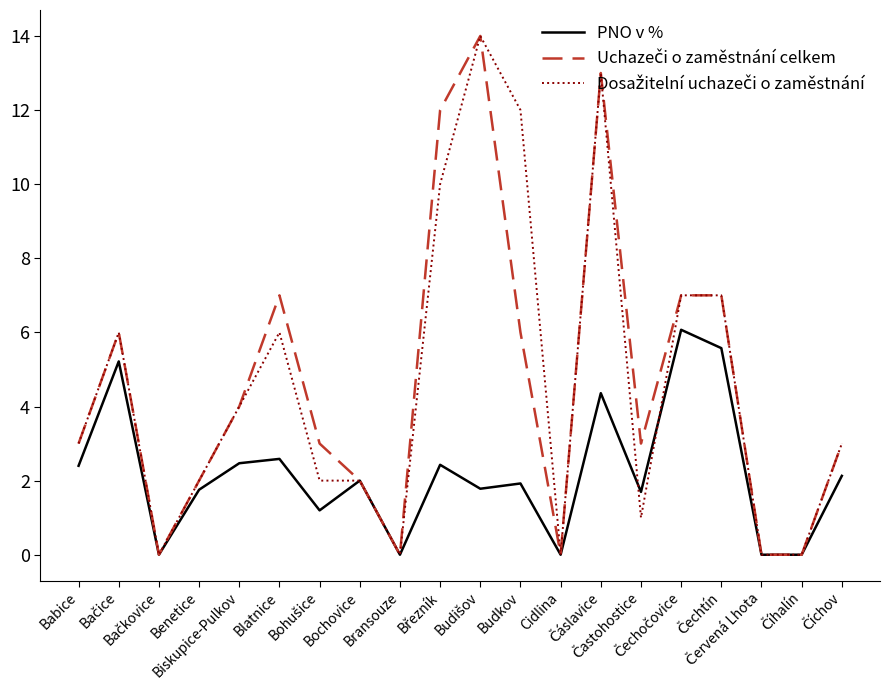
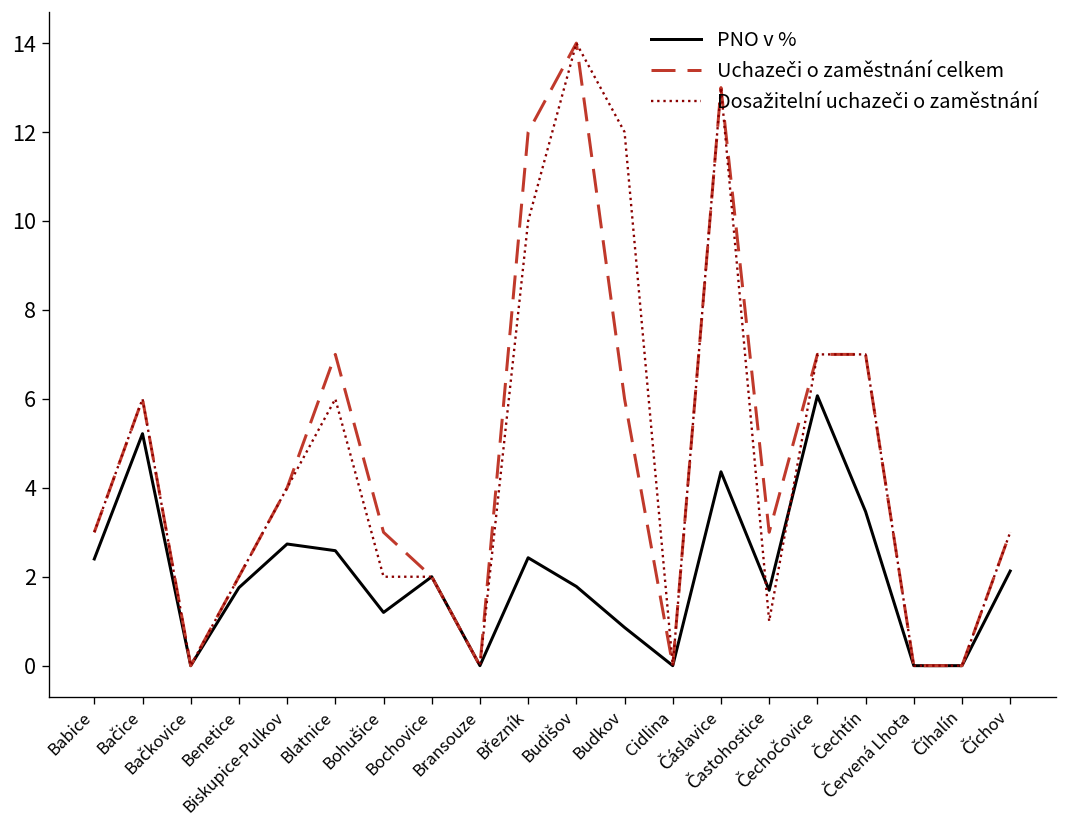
  {
    "PNO v %": {
      "Babice": 2.4,
      "Bačice": 5.2,
      "Benetice": 1.8,
-     "Biskupice-Pulkov": 2.5,
+     "Biskupice-Pulkov": 2.7,
      "Blatnice": 2.6,
      "Bohušice": 1.2,
      "Březník": 2.4,
      "Budišov": 1.8,
-     "Budkov": 1.9,
+     "Budkov": 0.9,
      "Čáslavice": 4.4,
      "Častohostice": 1.7,
      "Čechočovice": 6.1,
-     "Čechtín": 5.6,
+     "Čechtín": 3.5,
      "Číchov": 2.1
    },
    "Uchazeči o zaměstnání celkem": {
      "Blatnice": 7.0,
      "Bohušice": 3.0,
      "Březník": 12.0,
      "Budkov": 6.0,
      "Častohostice": 3.0
    },
    "Dosažitelní uchazeči o zaměstnání": {
      "Blatnice": 6.0,
      "Bohušice": 2.0,
      "Březník": 10.0,
      "Budkov": 12.0,
      "Častohostice": 1.0
    }
  }
